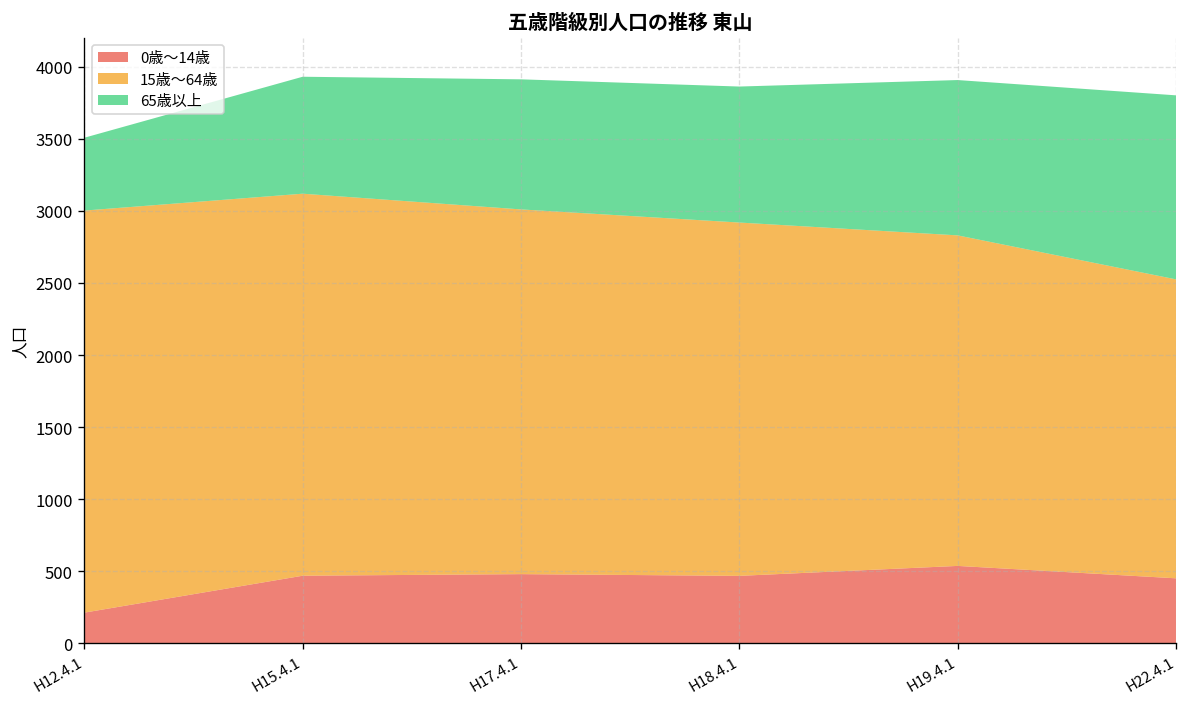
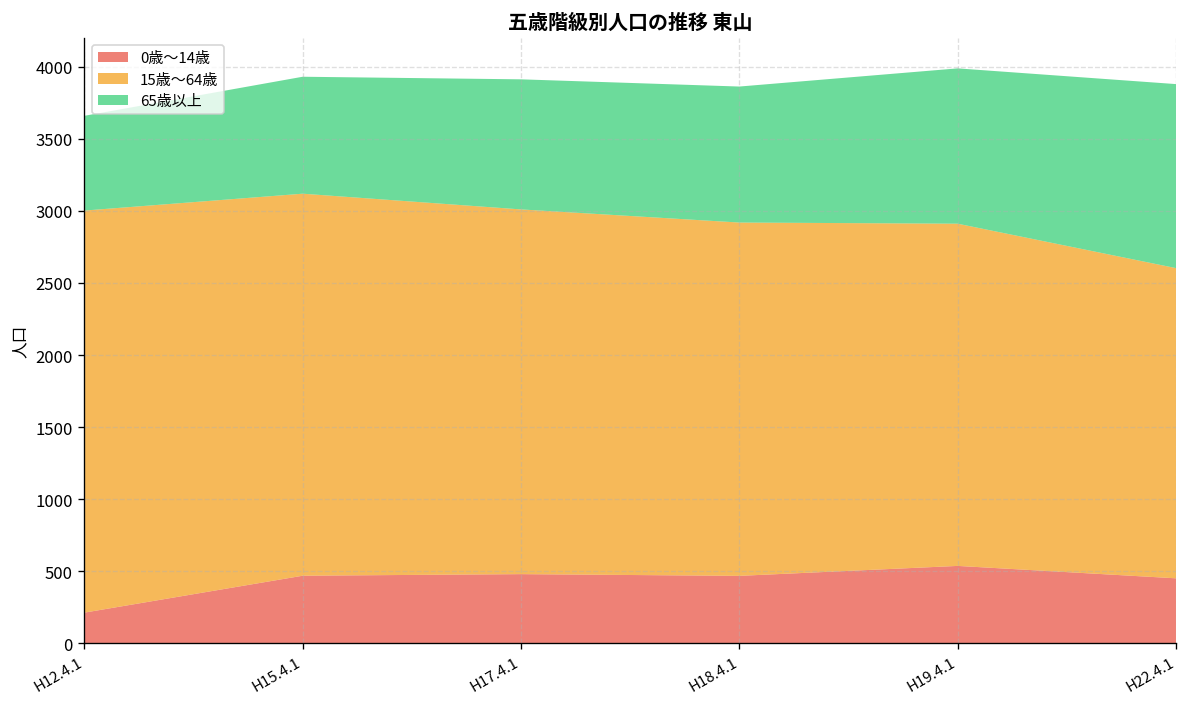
  {
    "0歳～14歳": {
      "H12.4.1": 210,
      "H15.4.1": 470,
      "H17.4.1": 480,
      "H18.4.1": 470,
      "H19.4.1": 540,
      "H22.4.1": 450
    },
    "15歳～64歳": {
      "H12.4.1": 2790,
      "H15.4.1": 2650,
      "H17.4.1": 2530,
      "H18.4.1": 2450,
-     "H19.4.1": 2290,
-     "H22.4.1": 2070
+     "H19.4.1": 2370,
+     "H22.4.1": 2150
    },
    "65歳以上": {
-     "H12.4.1": 510,
+     "H12.4.1": 660,
      "H15.4.1": 810,
      "H17.4.1": 900,
      "H18.4.1": 940,
      "H19.4.1": 1080,
      "H22.4.1": 1280
    }
  }
